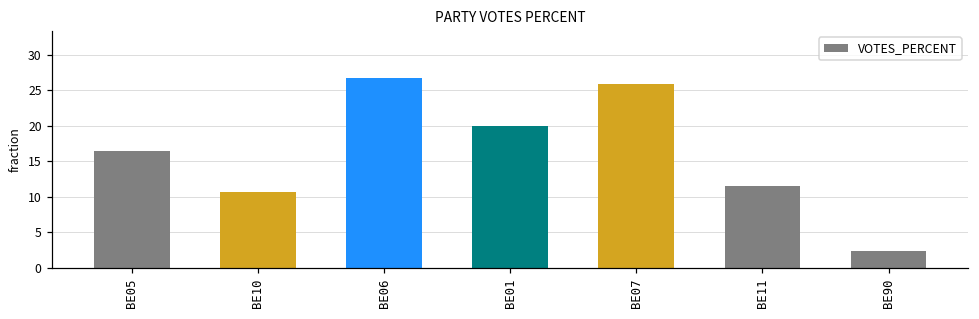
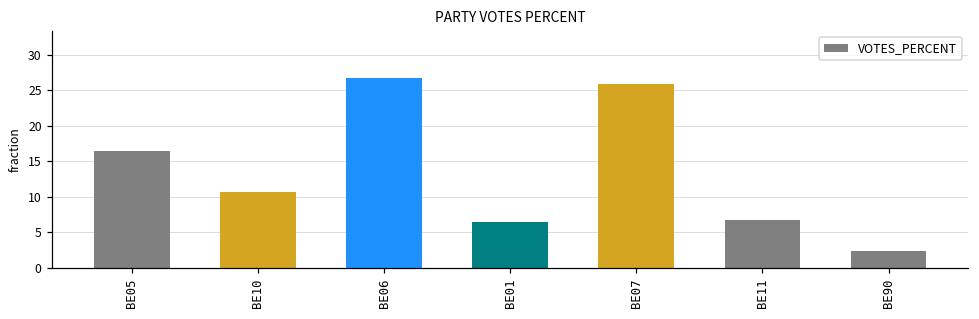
  {
    "BE05": 16,
    "BE10": 11,
    "BE06": 27,
-   "BE01": 20,
+   "BE01": 6,
    "BE07": 26,
-   "BE11": 11,
+   "BE11": 7,
    "BE90": 2
  }
